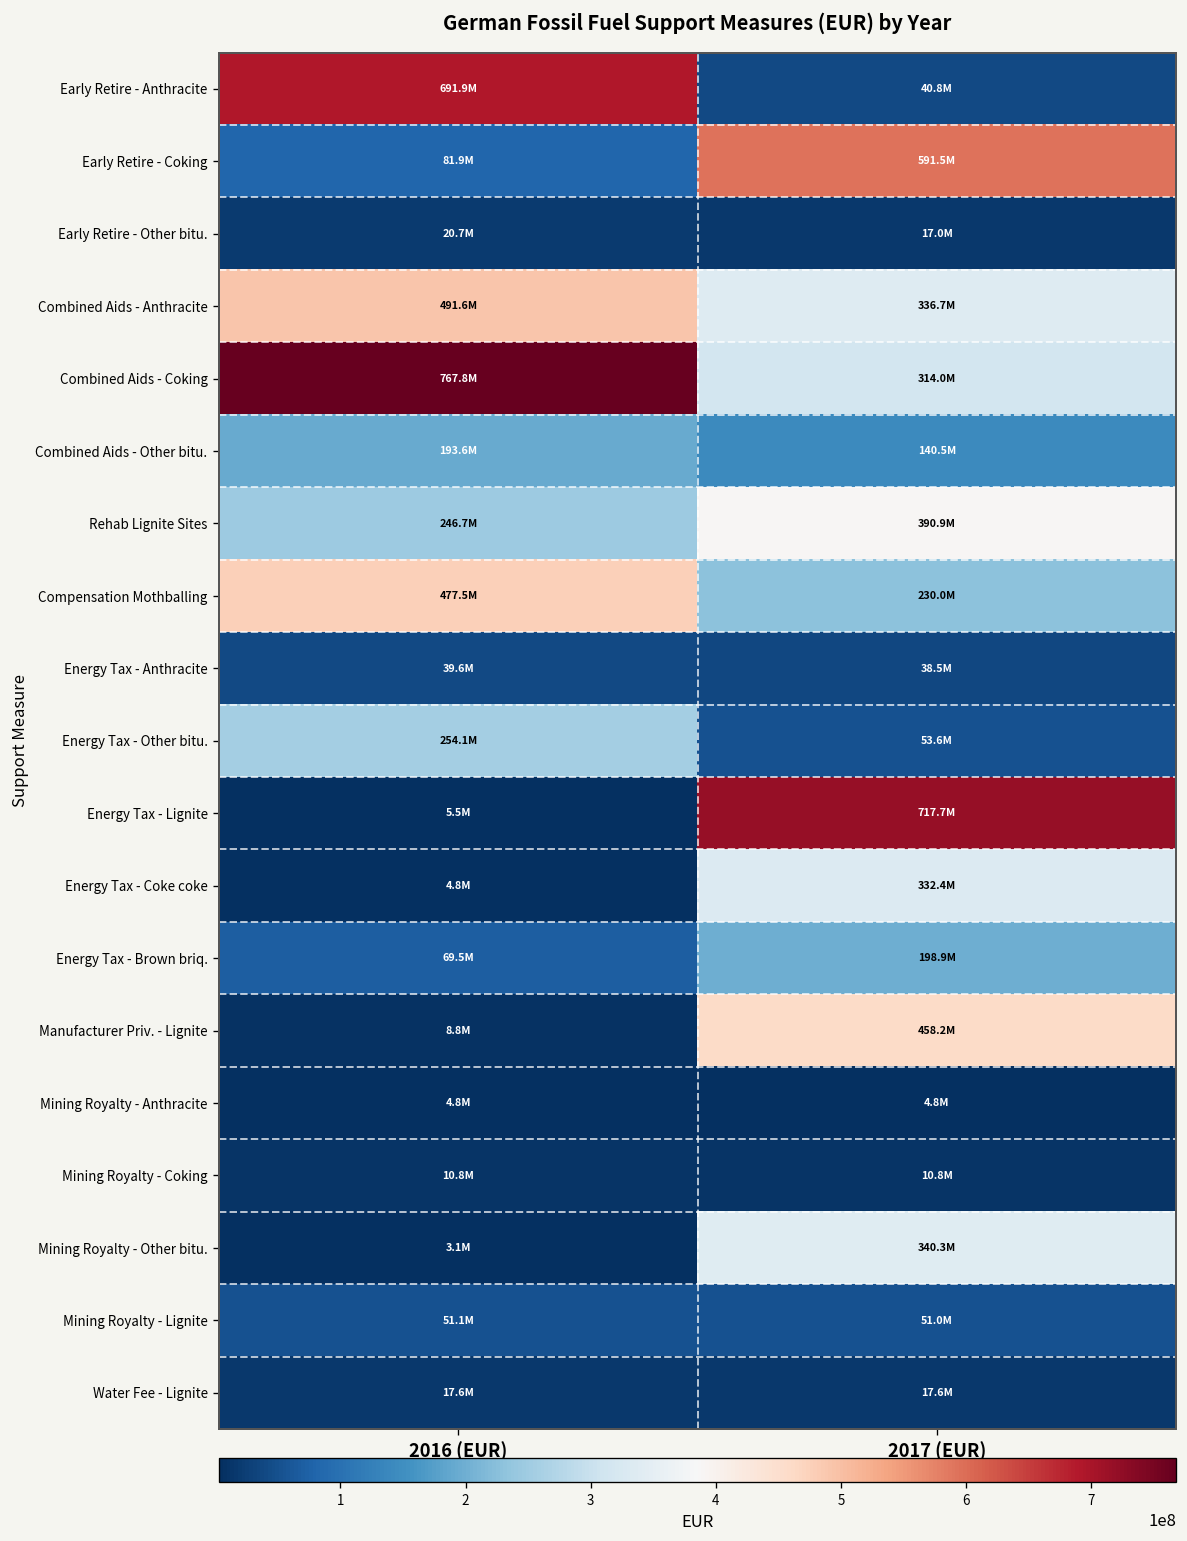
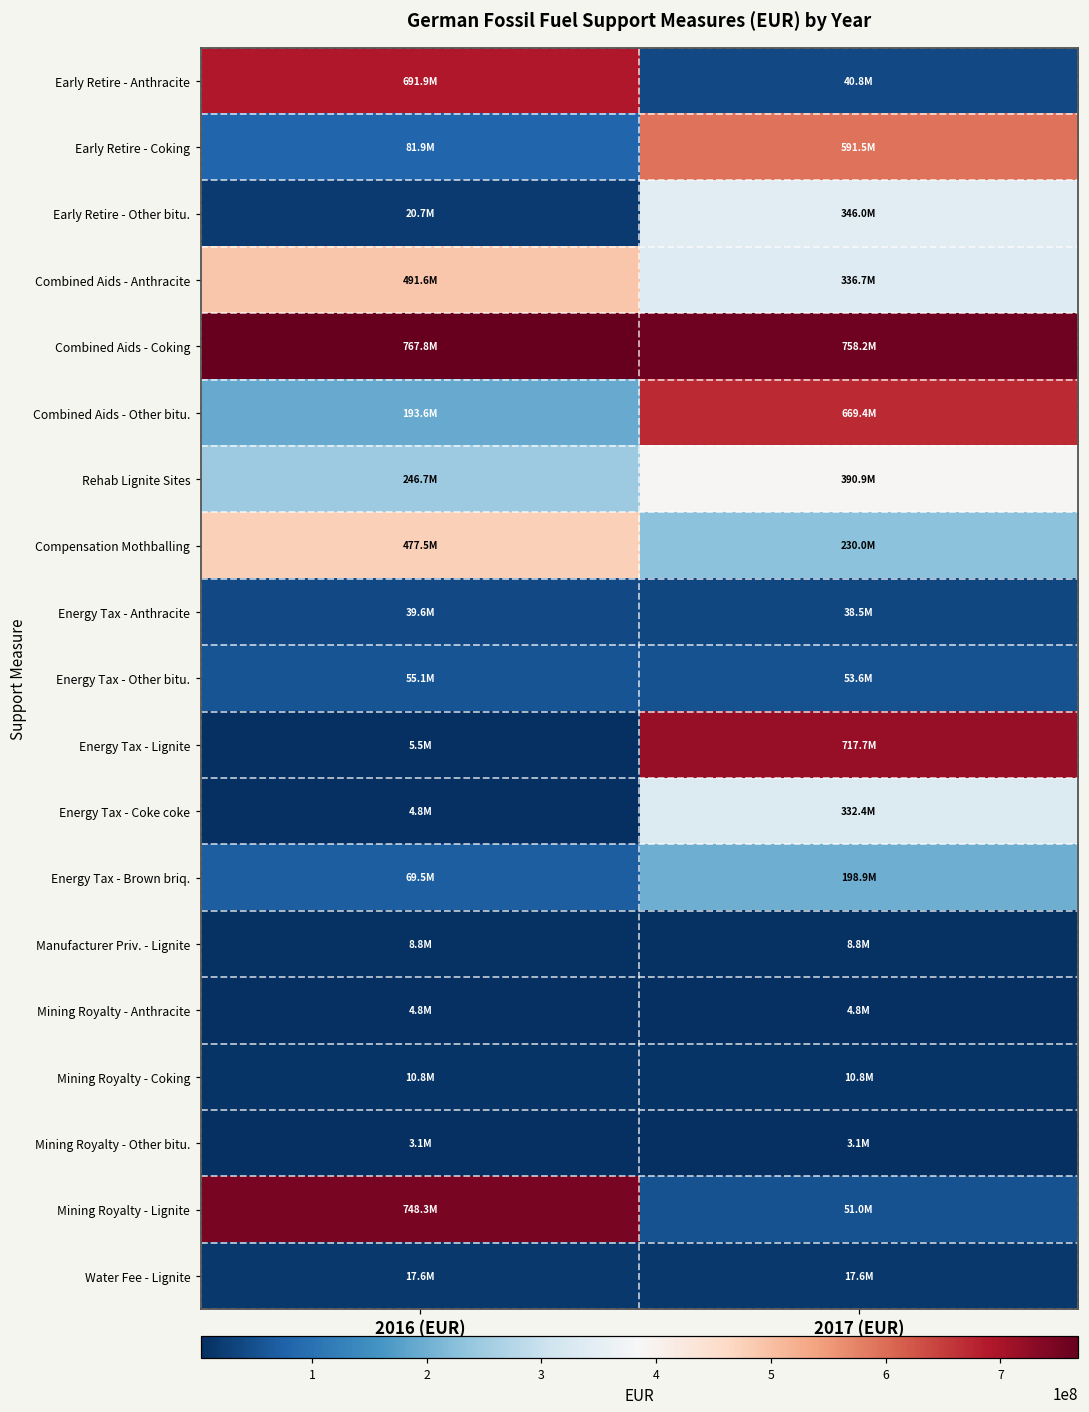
  {
    "Early Retire - Anthracite": {
      "2016 (EUR)": "691.9M",
      "2017 (EUR)": "40.8M"
    },
    "Early Retire - Coking": {
      "2016 (EUR)": "81.9M",
      "2017 (EUR)": "591.5M"
    },
    "Early Retire - Other bitu.": {
      "2016 (EUR)": "20.7M",
-     "2017 (EUR)": "17.0M"
+     "2017 (EUR)": "346.0M"
    },
    "Combined Aids - Anthracite": {
      "2016 (EUR)": "491.6M",
      "2017 (EUR)": "336.7M"
    },
    "Combined Aids - Coking": {
      "2016 (EUR)": "767.8M",
-     "2017 (EUR)": "314.0M"
+     "2017 (EUR)": "758.2M"
    },
    "Combined Aids - Other bitu.": {
      "2016 (EUR)": "193.6M",
-     "2017 (EUR)": "140.5M"
+     "2017 (EUR)": "669.4M"
    },
    "Rehab Lignite Sites": {
      "2016 (EUR)": "246.7M",
      "2017 (EUR)": "390.9M"
    },
    "Compensation Mothballing": {
      "2016 (EUR)": "477.5M",
      "2017 (EUR)": "230.0M"
    },
    "Energy Tax - Anthracite": {
      "2016 (EUR)": "39.6M",
      "2017 (EUR)": "38.5M"
    },
    "Energy Tax - Other bitu.": {
-     "2016 (EUR)": "254.1M",
+     "2016 (EUR)": "55.1M",
      "2017 (EUR)": "53.6M"
    },
    "Energy Tax - Lignite": {
      "2016 (EUR)": "5.5M",
      "2017 (EUR)": "717.7M"
    },
    "Energy Tax - Coke coke": {
      "2016 (EUR)": "4.8M",
      "2017 (EUR)": "332.4M"
    },
    "Energy Tax - Brown briq.": {
      "2016 (EUR)": "69.5M",
      "2017 (EUR)": "198.9M"
    },
    "Manufacturer Priv. - Lignite": {
      "2016 (EUR)": "8.8M",
-     "2017 (EUR)": "458.2M"
+     "2017 (EUR)": "8.8M"
    },
    "Mining Royalty - Anthracite": {
      "2016 (EUR)": "4.8M",
      "2017 (EUR)": "4.8M"
    },
    "Mining Royalty - Coking": {
      "2016 (EUR)": "10.8M",
      "2017 (EUR)": "10.8M"
    },
    "Mining Royalty - Other bitu.": {
      "2016 (EUR)": "3.1M",
-     "2017 (EUR)": "340.3M"
+     "2017 (EUR)": "3.1M"
    },
    "Mining Royalty - Lignite": {
-     "2016 (EUR)": "51.1M",
+     "2016 (EUR)": "748.3M",
      "2017 (EUR)": "51.0M"
    },
    "Water Fee - Lignite": {
      "2016 (EUR)": "17.6M",
      "2017 (EUR)": "17.6M"
    }
  }
